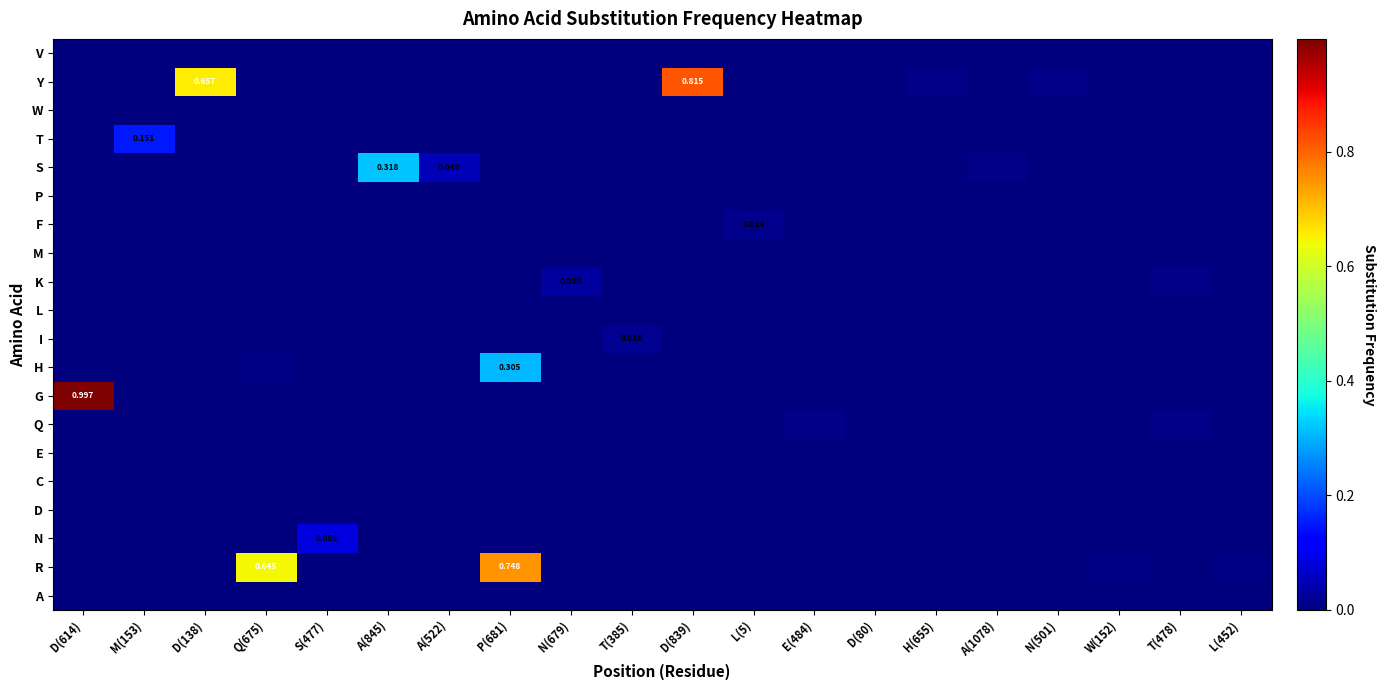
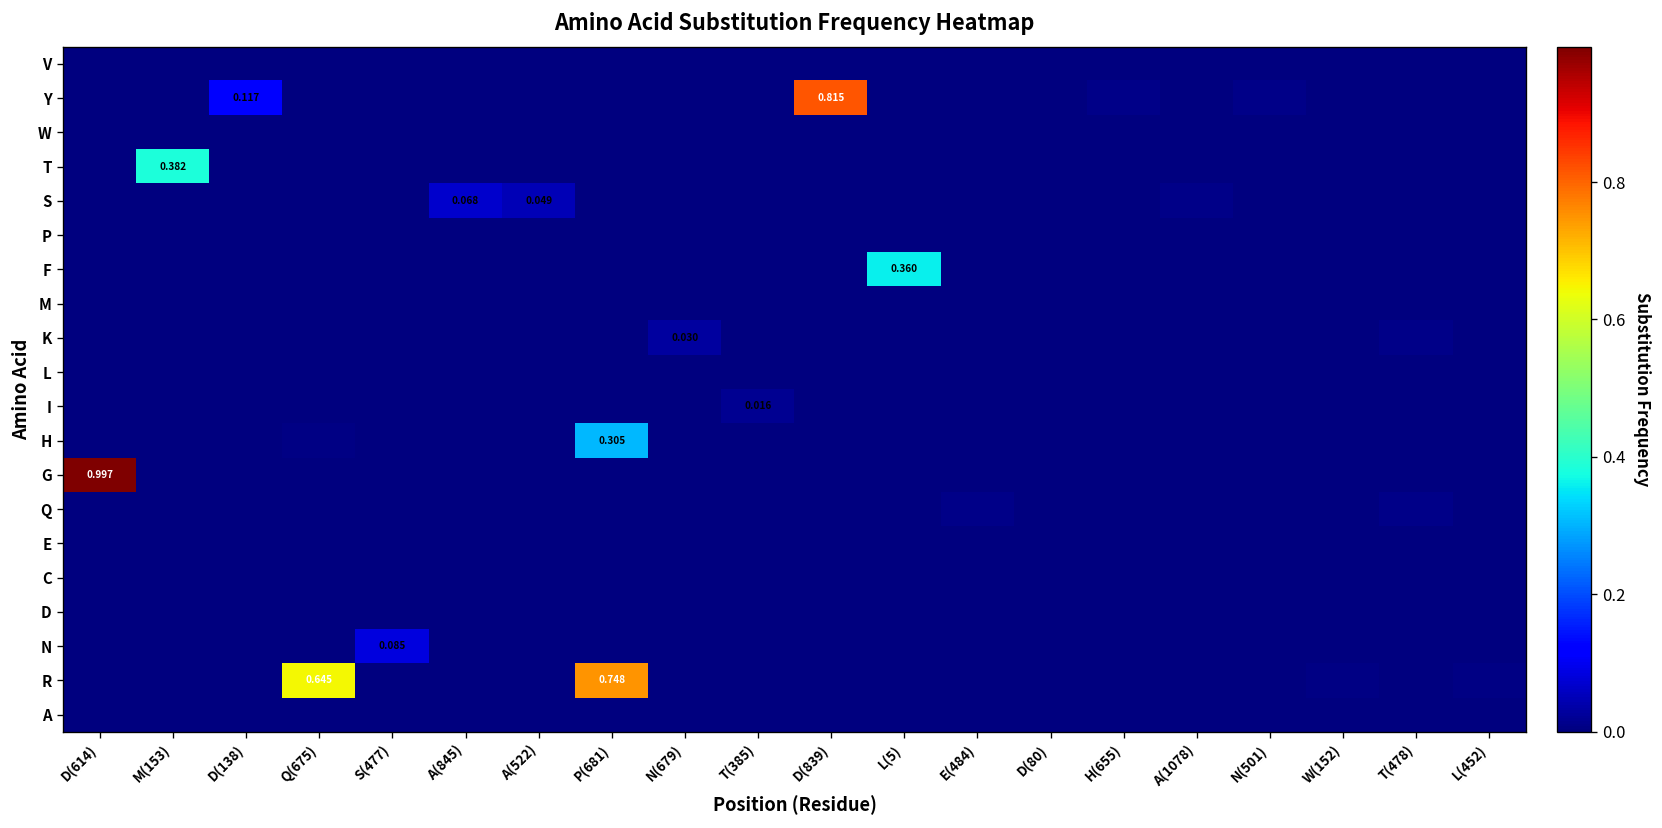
  {
    "Y": {
-     "D(138)": 0.657,
+     "D(138)": 0.117,
      "D(839)": 0.815
    },
    "T": {
-     "M(153)": 0.151
+     "M(153)": 0.382
    },
    "S": {
-     "A(845)": 0.318,
+     "A(845)": 0.068,
      "A(522)": 0.049
    },
    "F": {
-     "L(5)": 0.014
+     "L(5)": 0.360
    },
    "K": {
      "N(679)": 0.030
    },
    "I": {
      "T(385)": 0.016
    },
    "H": {
      "P(681)": 0.305
    },
    "G": {
      "D(614)": 0.997
    },
    "N": {
      "S(477)": 0.085
    },
    "R": {
      "Q(675)": 0.645,
      "P(681)": 0.748
    }
  }
